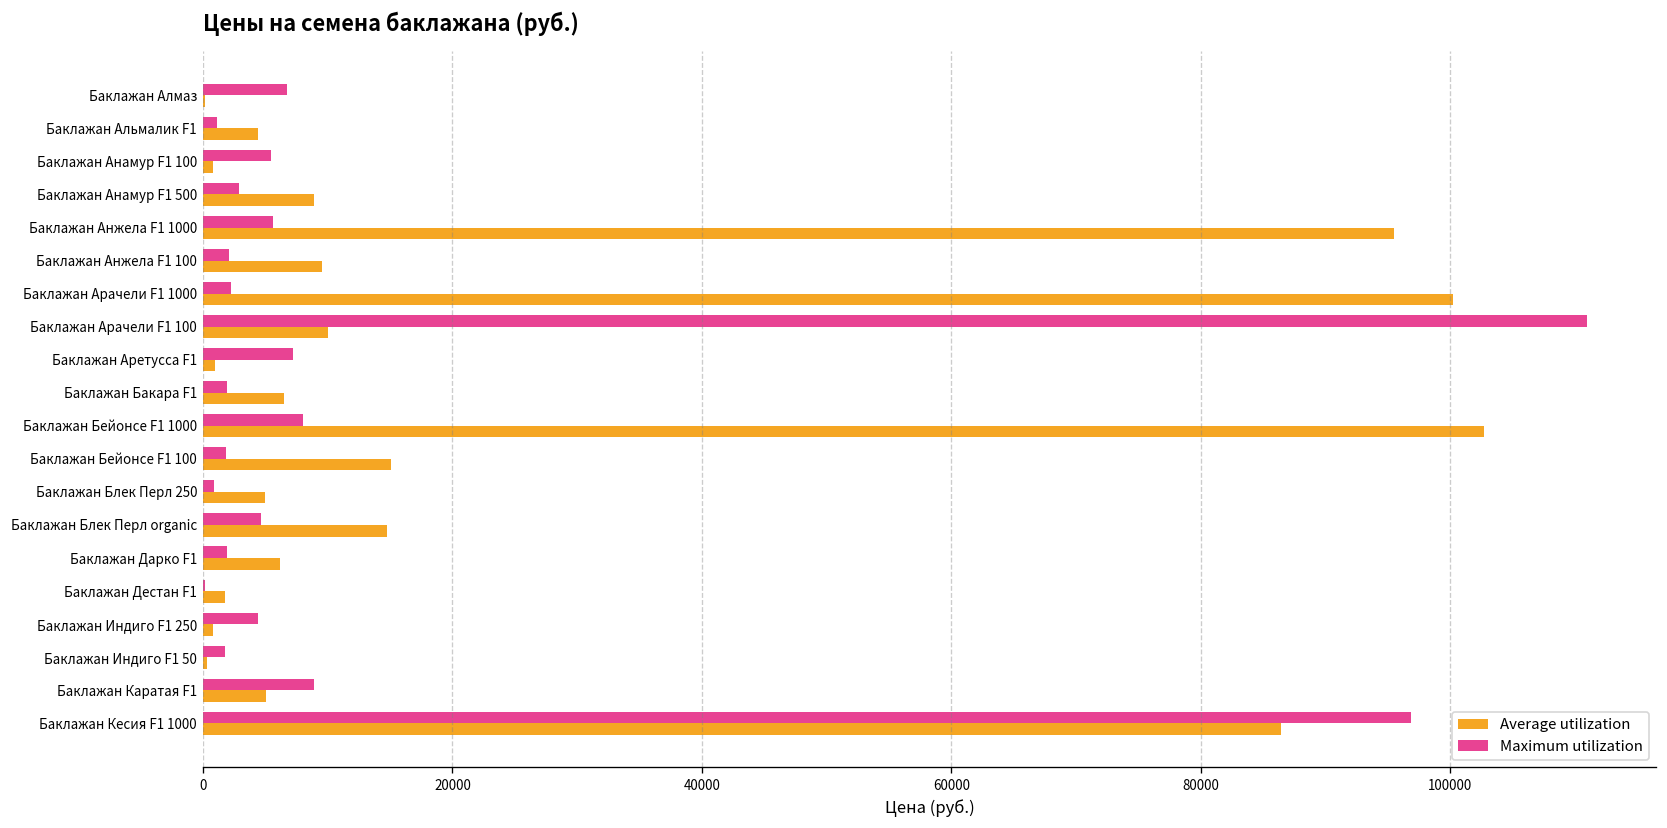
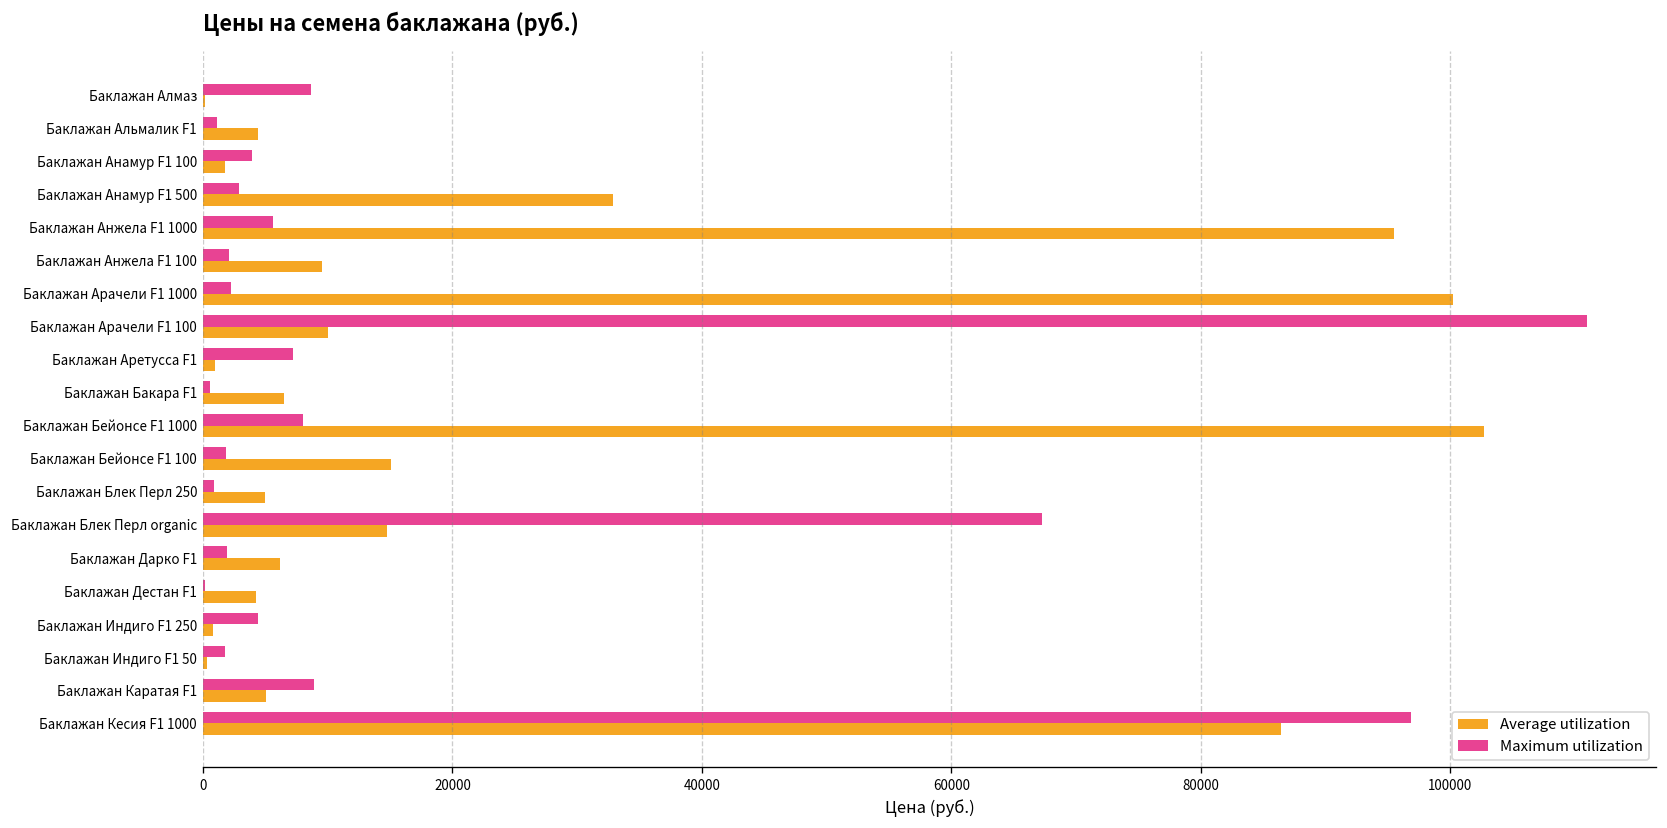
  {
    "Average utilization": {
      "Баклажан Альмалик F1": 4400,
-     "Баклажан Анамур F1 100": 800,
-     "Баклажан Анамур F1 500": 8900,
+     "Баклажан Анамур F1 100": 1800,
+     "Баклажан Анамур F1 500": 32900,
      "Баклажан Анжела F1 1000": 95500,
      "Баклажан Анжела F1 100": 9500,
      "Баклажан Арачели F1 1000": 100300,
      "Баклажан Арачели F1 100": 10000,
      "Баклажан Аретусса F1": 1000,
      "Баклажан Бакара F1": 6500,
      "Баклажан Бейонсе F1 1000": 102700,
      "Баклажан Бейонсе F1 100": 15100,
      "Баклажан Блек Перл 250": 5000,
      "Баклажан Блек Перл organic": 14800,
      "Баклажан Дарко F1": 6200,
-     "Баклажан Дестан F1": 1800,
+     "Баклажан Дестан F1": 4200,
      "Баклажан Индиго F1 250": 800,
      "Баклажан Индиго F1 50": 300,
      "Баклажан Каратая F1": 5100,
      "Баклажан Кесия F1 1000": 86400
    },
    "Maximum utilization": {
-     "Баклажан Алмаз": 6700,
+     "Баклажан Алмаз": 8600,
      "Баклажан Альмалик F1": 1100,
-     "Баклажан Анамур F1 100": 5500,
+     "Баклажан Анамур F1 100": 3900,
      "Баклажан Анамур F1 500": 2900,
      "Баклажан Анжела F1 1000": 5600,
      "Баклажан Анжела F1 100": 2100,
      "Баклажан Арачели F1 1000": 2300,
      "Баклажан Арачели F1 100": 111000,
      "Баклажан Аретусса F1": 7200,
-     "Баклажан Бакара F1": 1900,
+     "Баклажан Бакара F1": 600,
      "Баклажан Бейонсе F1 1000": 8000,
      "Баклажан Бейонсе F1 100": 1900,
      "Баклажан Блек Перл 250": 900,
-     "Баклажан Блек Перл organic": 4600,
+     "Баклажан Блек Перл organic": 67300,
      "Баклажан Дарко F1": 1900,
      "Баклажан Индиго F1 250": 4400,
      "Баклажан Индиго F1 50": 1800,
      "Баклажан Каратая F1": 8900,
      "Баклажан Кесия F1 1000": 96900
    }
  }
